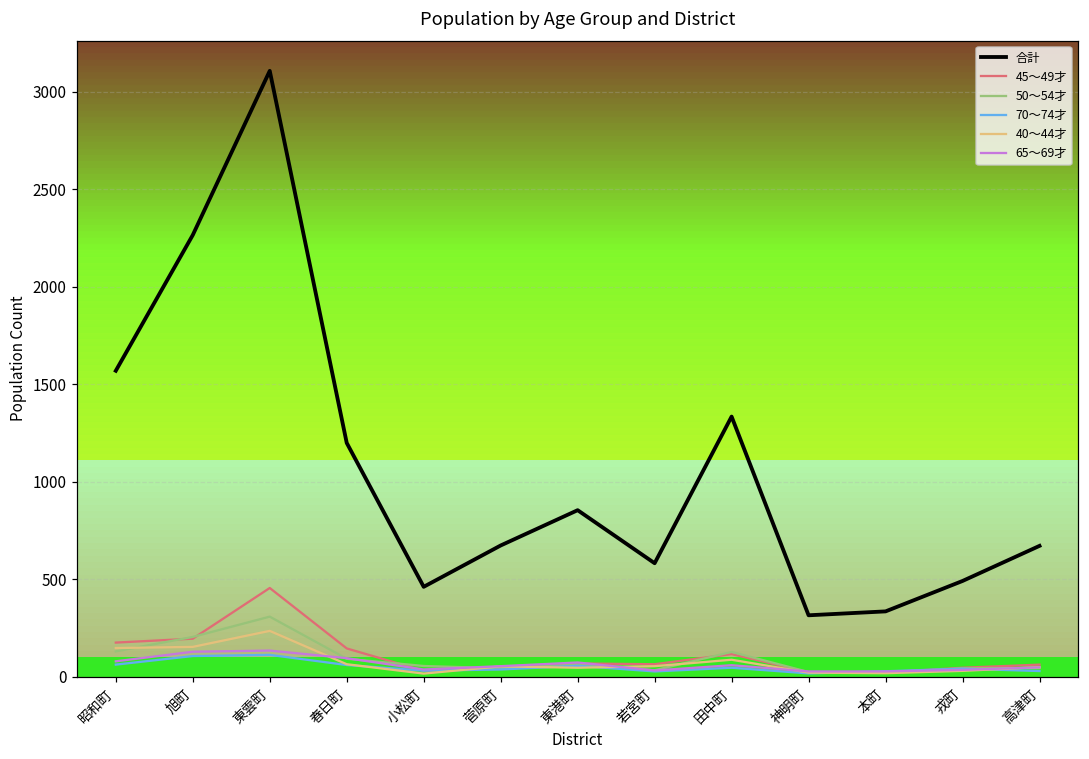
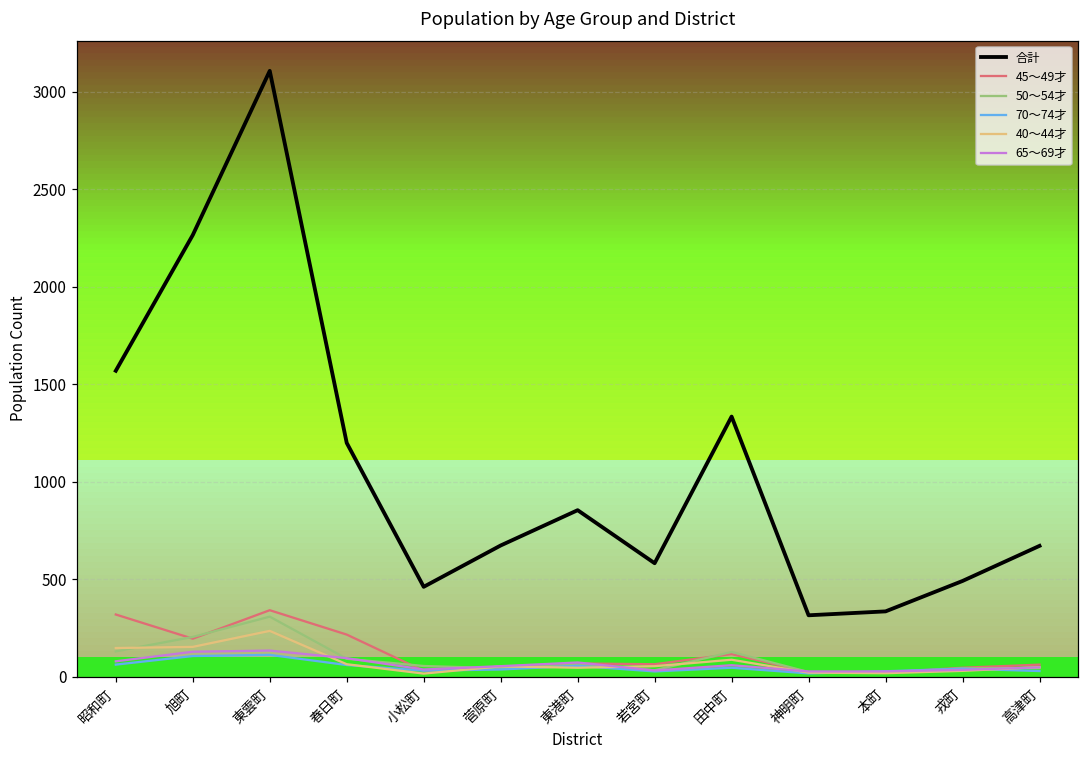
  {
    "45～49才": {
-     "昭和町": 170,
-     "東雲町": 450,
-     "春日町": 140
+     "昭和町": 320,
+     "東雲町": 340,
+     "春日町": 220
    },
    "70～74才": {
      "昭和町": 60,
      "旭町": 110,
      "東雲町": 110,
      "高津町": 30
    },
    "65～69才": {
      "昭和町": 80,
      "旭町": 130,
      "東雲町": 130
    }
  }
